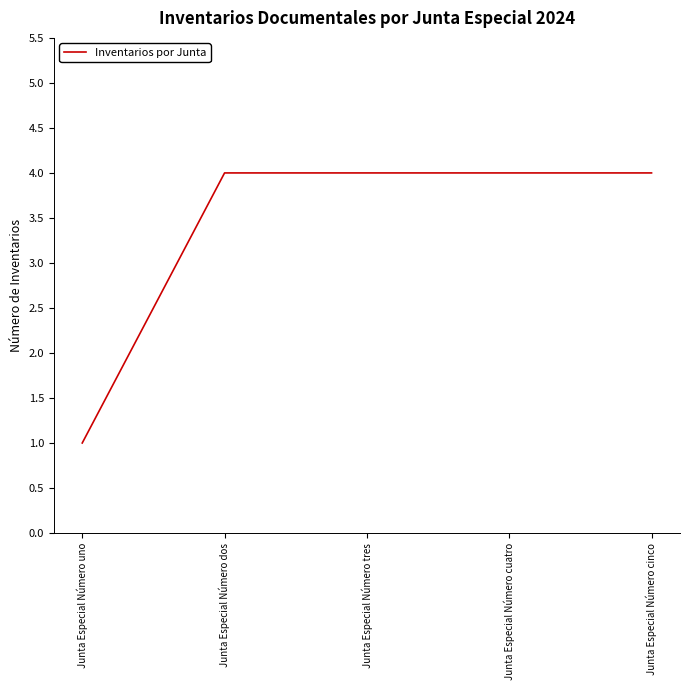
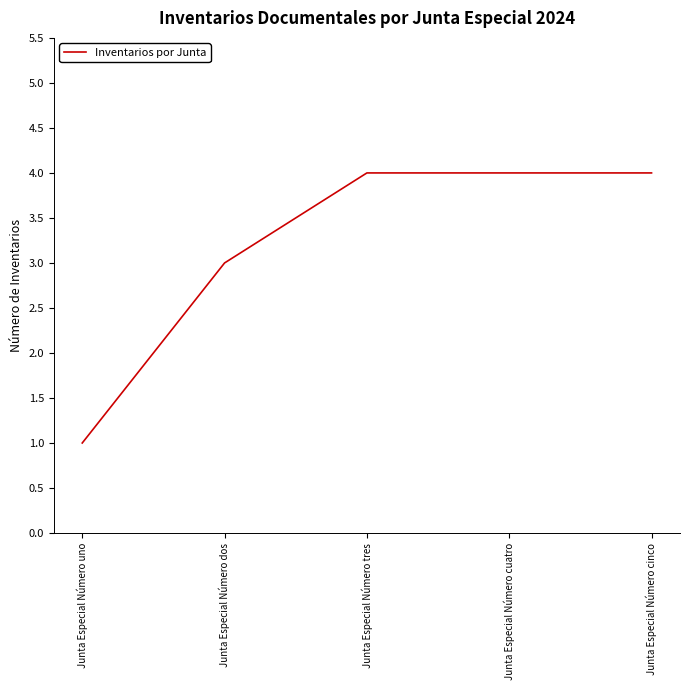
  {
    "Junta Especial Número uno": 1,
-   "Junta Especial Número dos": 4,
+   "Junta Especial Número dos": 3,
    "Junta Especial Número tres": 4,
    "Junta Especial Número cuatro": 4,
    "Junta Especial Número cinco": 4
  }
